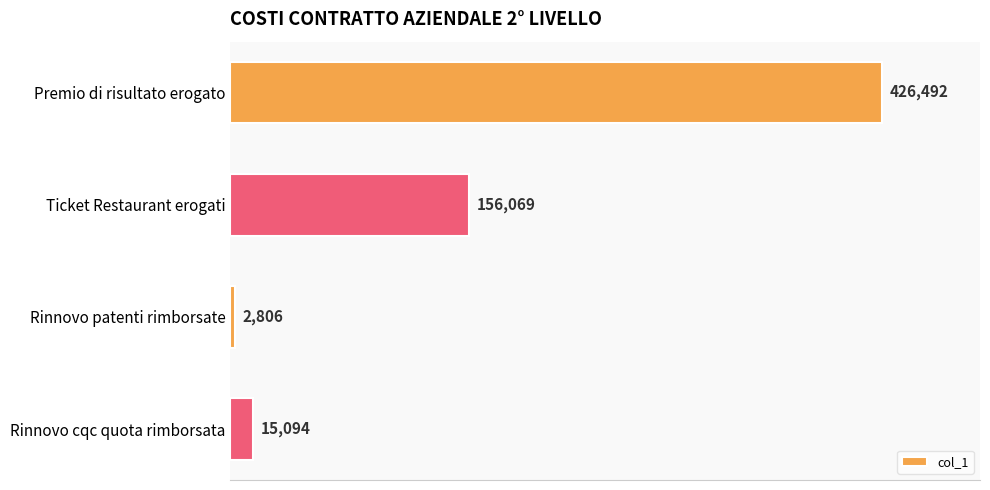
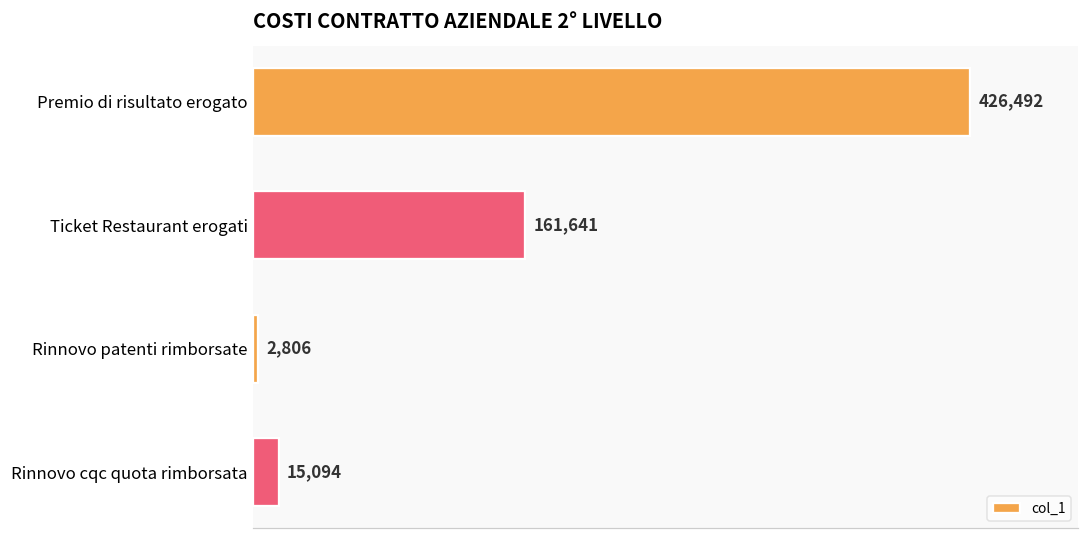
  {
    "Premio di risultato erogato": "426,492",
-   "Ticket Restaurant erogati": "156,069",
+   "Ticket Restaurant erogati": "161,641",
    "Rinnovo patenti rimborsate": "2,806",
    "Rinnovo cqc quota rimborsata": "15,094"
  }
